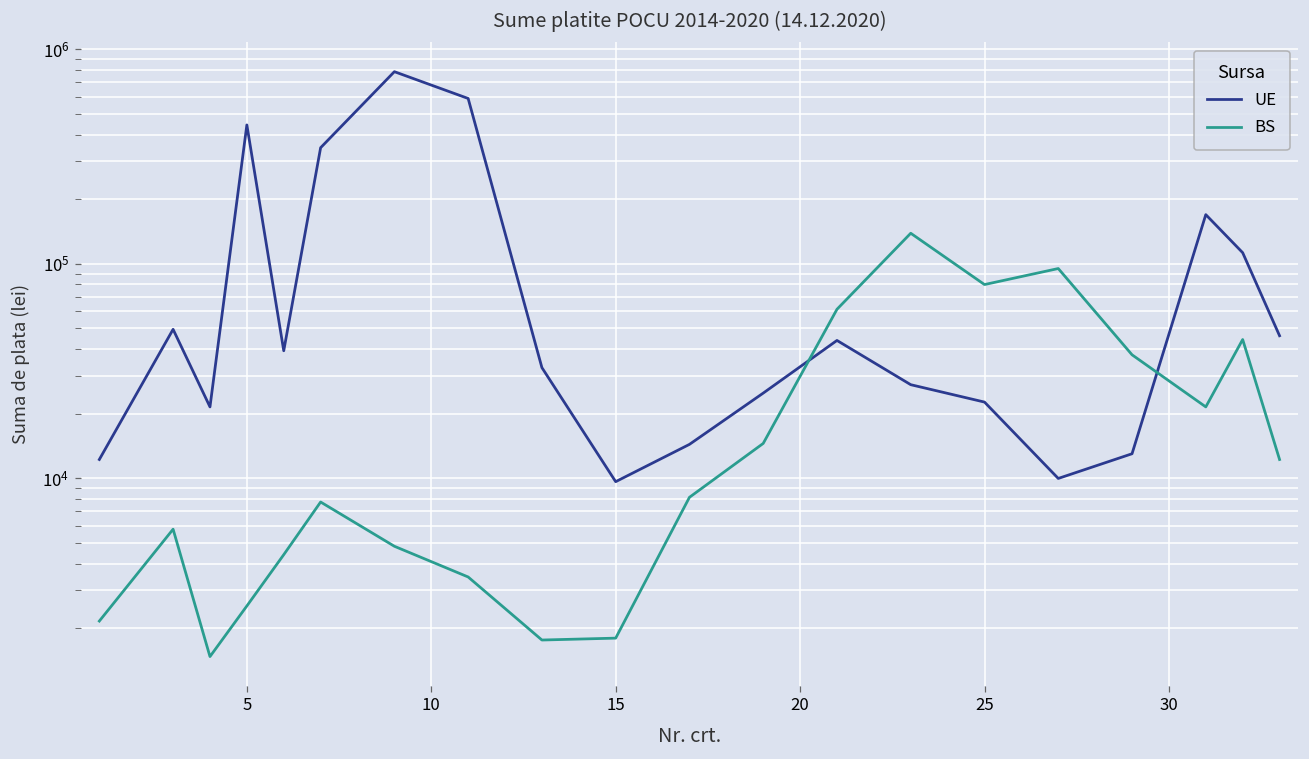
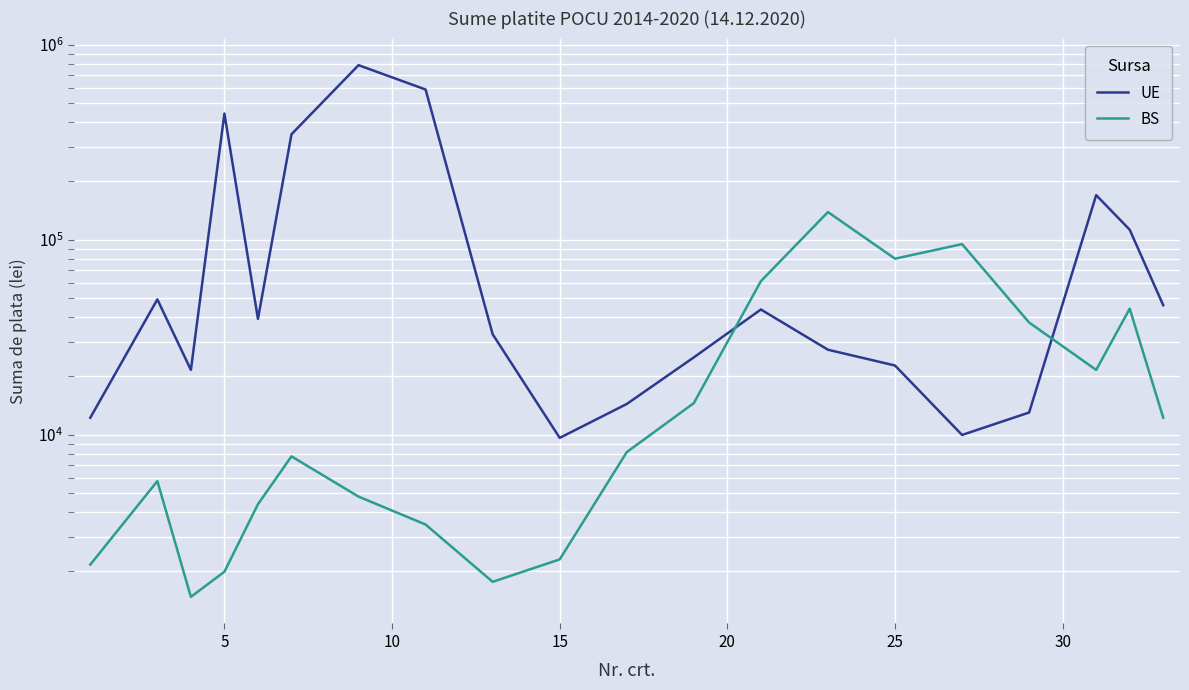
  {
    "UE": {
      "5": 440000,
      "15": 10000,
      "25": 23000
    },
    "BS": {
-     "5": 2500,
-     "15": 1800,
+     "5": 2000,
+     "15": 2300,
      "25": 80000
    }
  }
